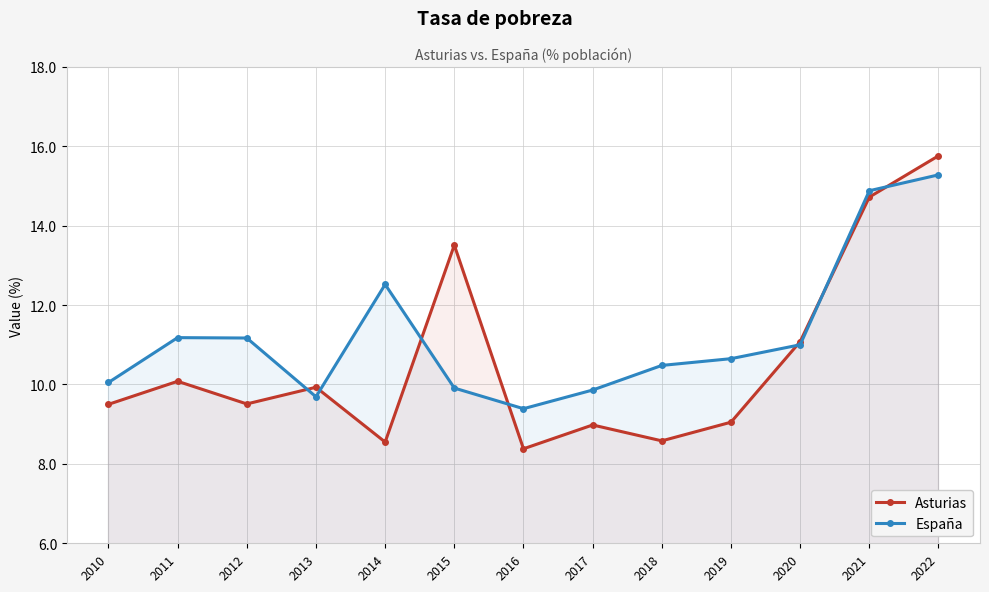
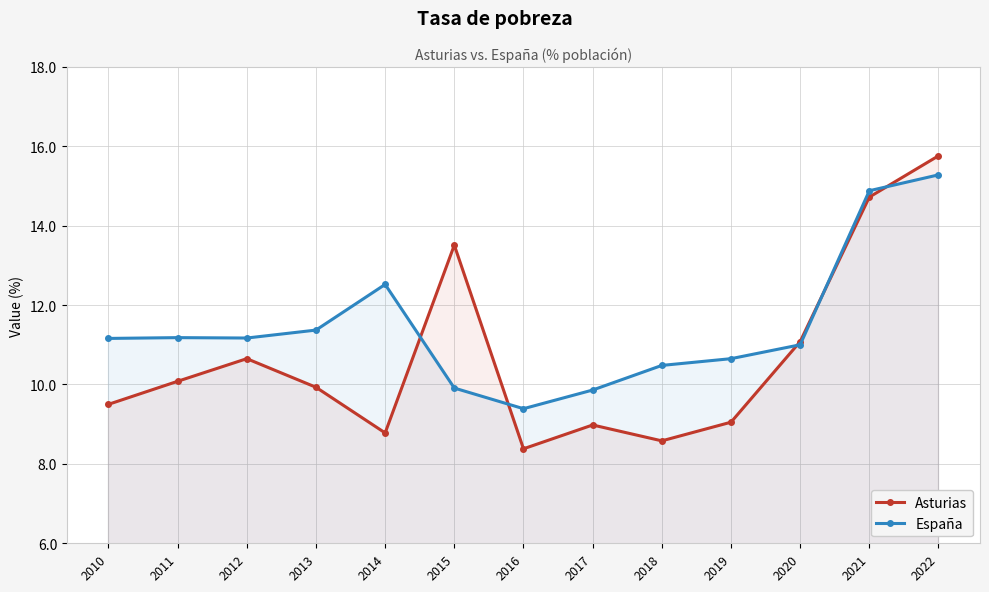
  {
    "Asturias": {
      "2010": 9.5,
      "2011": 10.1,
-     "2012": 9.5,
+     "2012": 10.7,
      "2013": 9.9,
-     "2014": 8.6,
+     "2014": 8.8,
      "2015": 13.5,
      "2016": 8.4,
      "2017": 9.0,
      "2018": 8.6,
      "2019": 9.1,
      "2020": 11.1,
      "2021": 14.7,
      "2022": 15.8
    },
    "España": {
-     "2010": 10.1,
+     "2010": 11.2,
      "2011": 11.2,
      "2012": 11.2,
-     "2013": 9.7,
+     "2013": 11.4,
      "2014": 12.5,
      "2015": 9.9,
      "2016": 9.4,
      "2017": 9.9,
      "2018": 10.5,
      "2019": 10.7,
      "2020": 11.0,
      "2021": 14.9,
      "2022": 15.3
    }
  }
